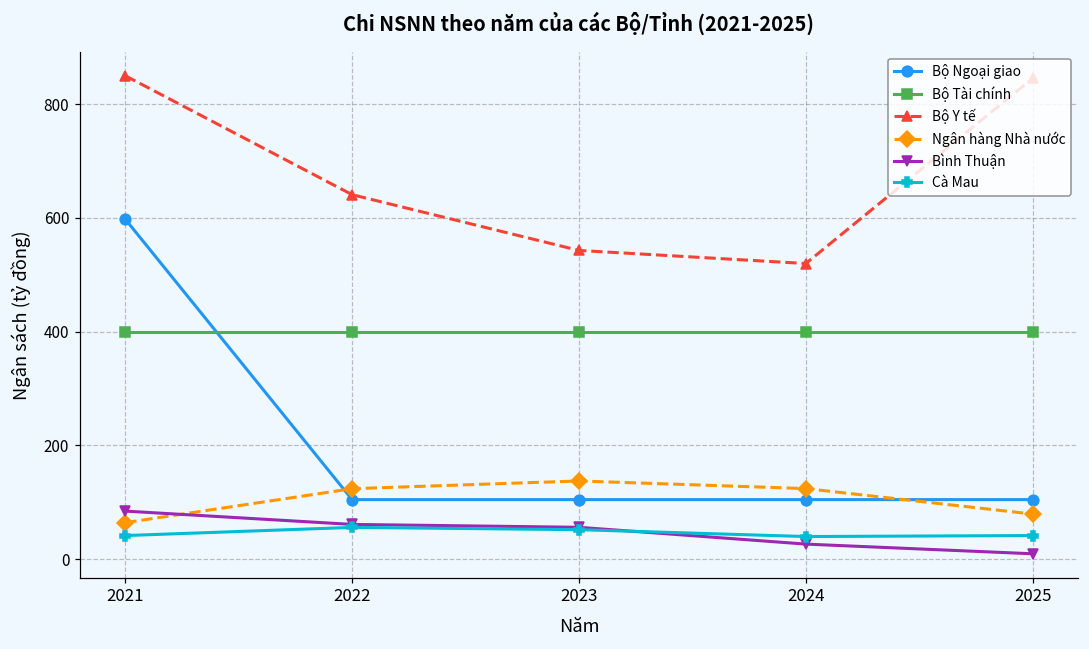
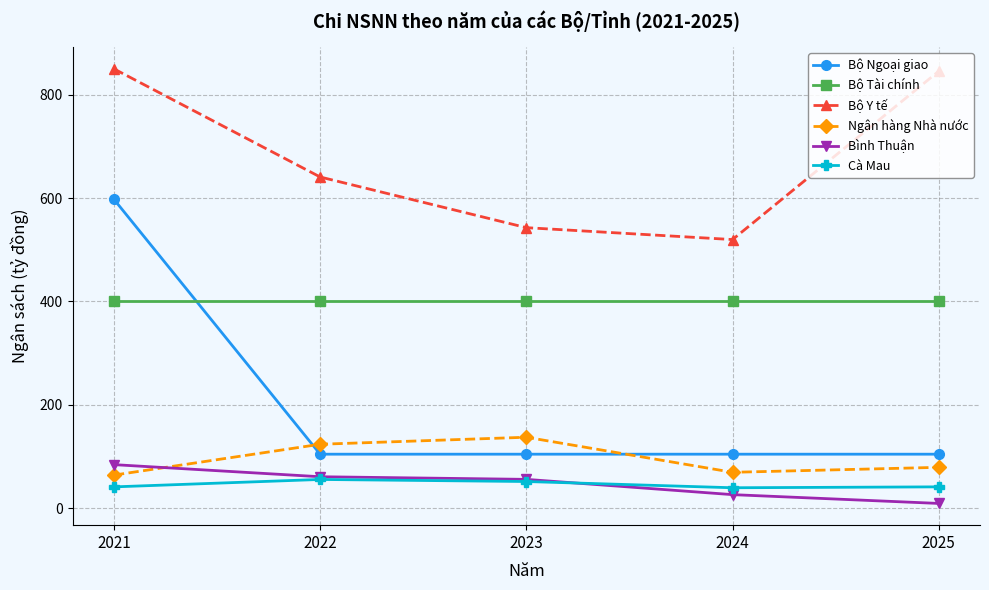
  {
    "Bộ Tài chính": {
      "2021": 400,
      "2022": 400,
      "2023": 400,
      "2024": 400,
      "2025": 400
    },
    "Bộ Y tế": {
      "2021": 850,
      "2022": 640,
      "2023": 540,
      "2024": 520
    },
    "Ngân hàng Nhà nước": {
      "2021": 60,
      "2022": 120,
      "2023": 140,
-     "2024": 120,
+     "2024": 70,
      "2025": 80
    },
    "Bình Thuận": {
      "2021": 80,
      "2022": 60,
      "2024": 30,
      "2025": 10
    }
  }
